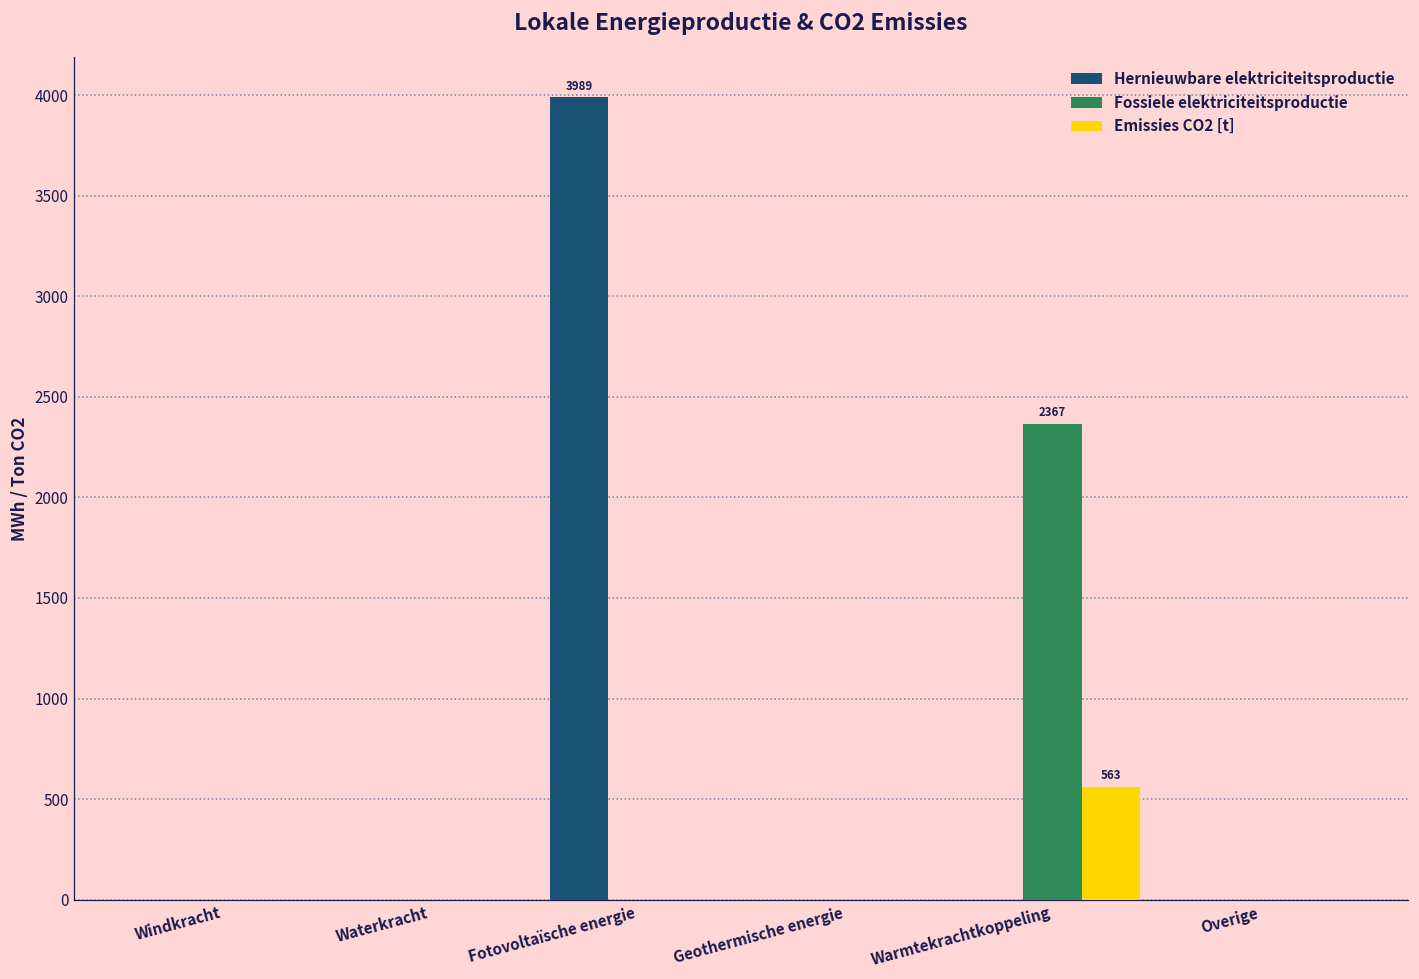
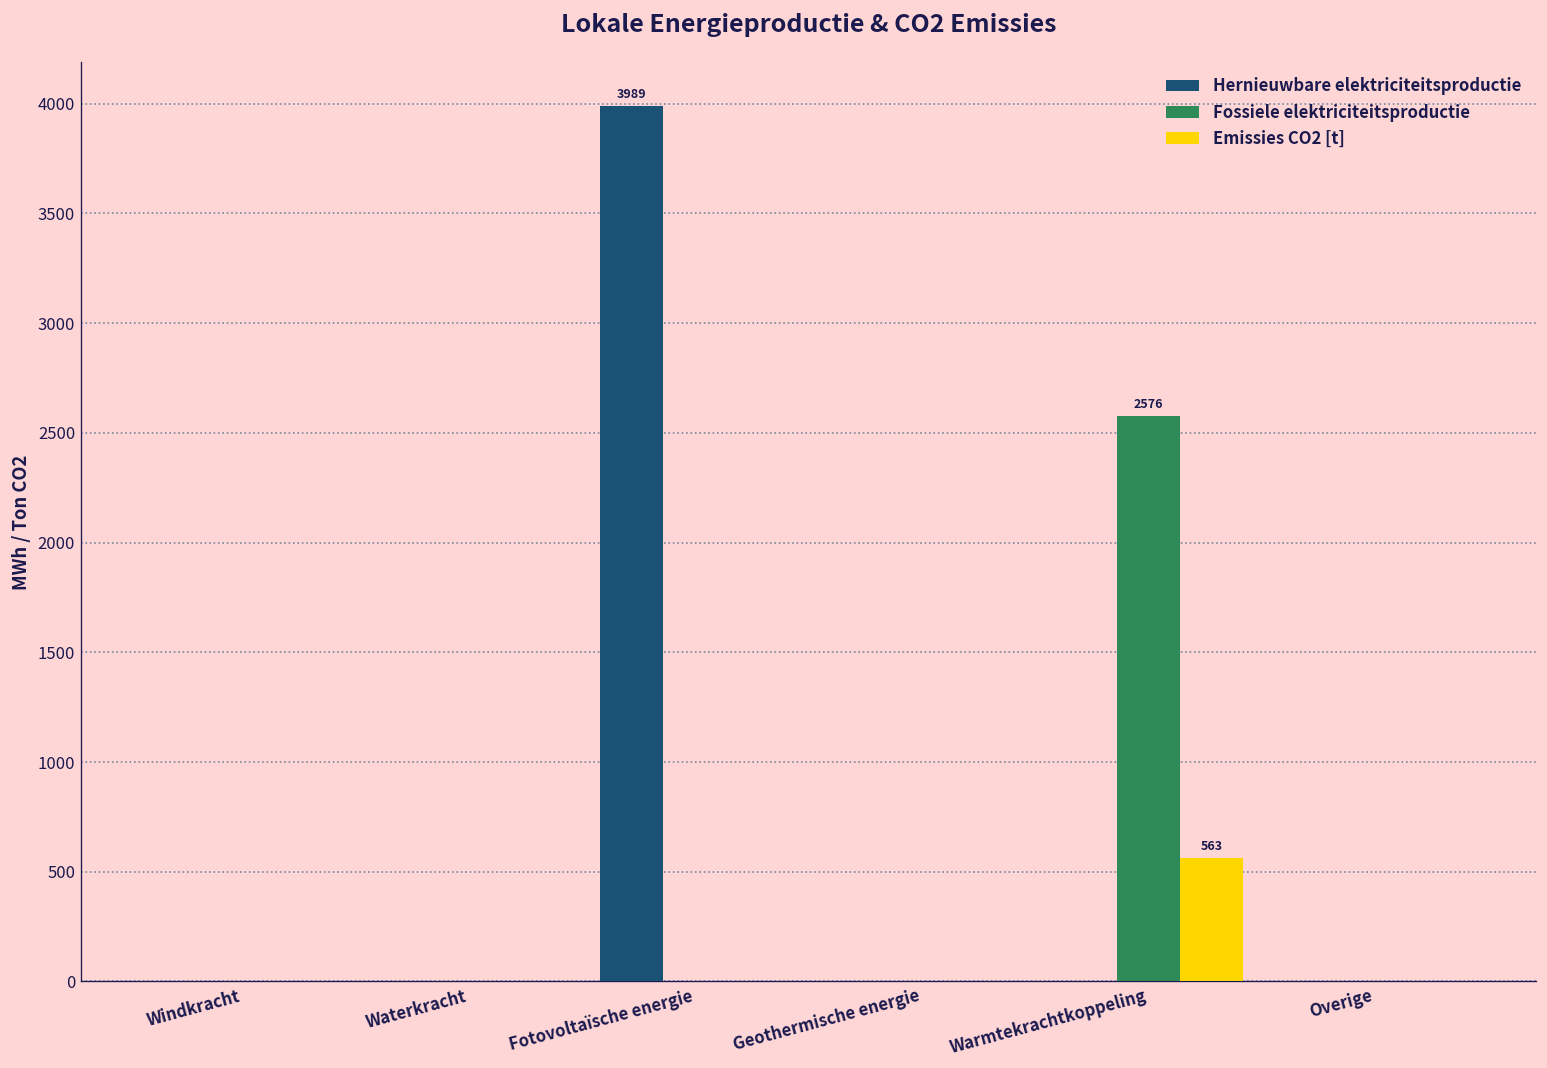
  {
    "Hernieuwbare elektriciteitsproductie": {
      "Fotovoltaïsche energie": 3989
    },
    "Fossiele elektriciteitsproductie": {
-     "Warmtekrachtkoppeling": 2367
+     "Warmtekrachtkoppeling": 2576
    },
    "Emissies CO2 [t]": {
      "Warmtekrachtkoppeling": 563
    }
  }
